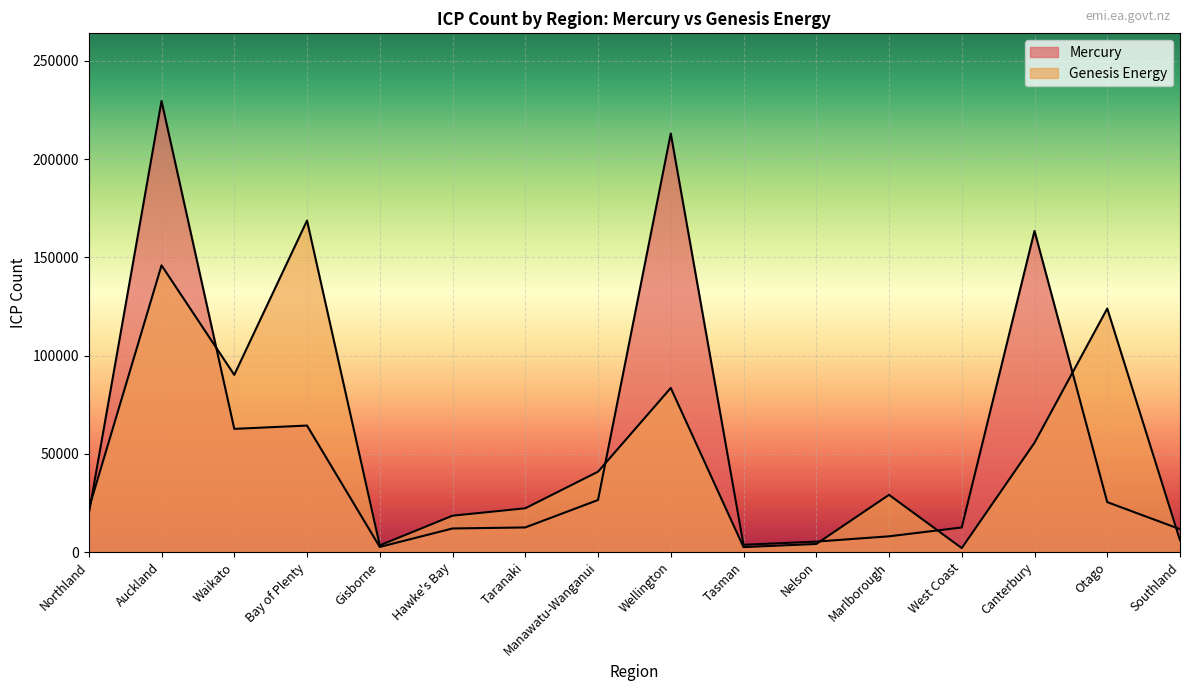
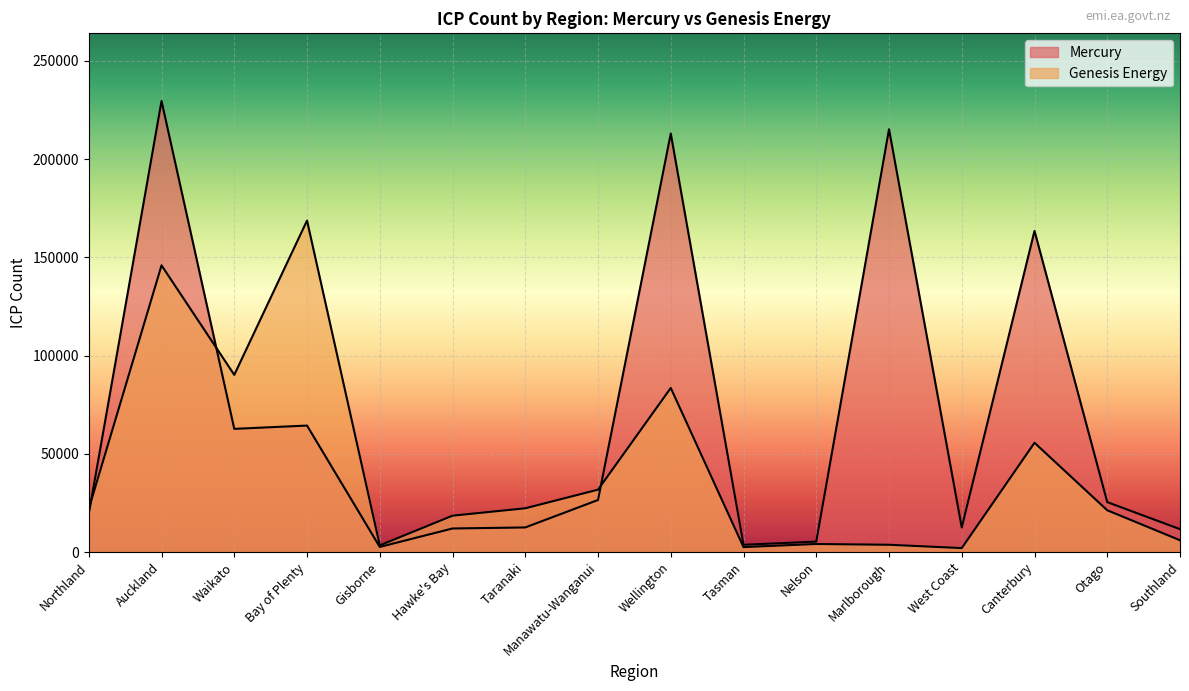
  {
    "Mercury": {
      "Northland": 19000,
      "Auckland": 230000,
      "Waikato": 63000,
      "Bay of Plenty": 64000,
      "Hawke's Bay": 12000,
      "Taranaki": 13000,
      "Manawatu-Wanganui": 27000,
      "Wellington": 213000,
-     "Marlborough": 8000,
+     "Marlborough": 215000,
      "West Coast": 13000,
      "Canterbury": 164000,
      "Otago": 25000,
      "Southland": 12000
    },
    "Genesis Energy": {
      "Northland": 22000,
      "Auckland": 146000,
      "Waikato": 90000,
      "Bay of Plenty": 169000,
      "Hawke's Bay": 19000,
      "Taranaki": 22000,
-     "Manawatu-Wanganui": 41000,
+     "Manawatu-Wanganui": 32000,
      "Wellington": 84000,
-     "Marlborough": 29000,
+     "Marlborough": 4000,
      "West Coast": 2000,
      "Canterbury": 56000,
-     "Otago": 124000,
+     "Otago": 21000,
      "Southland": 6000
    }
  }
